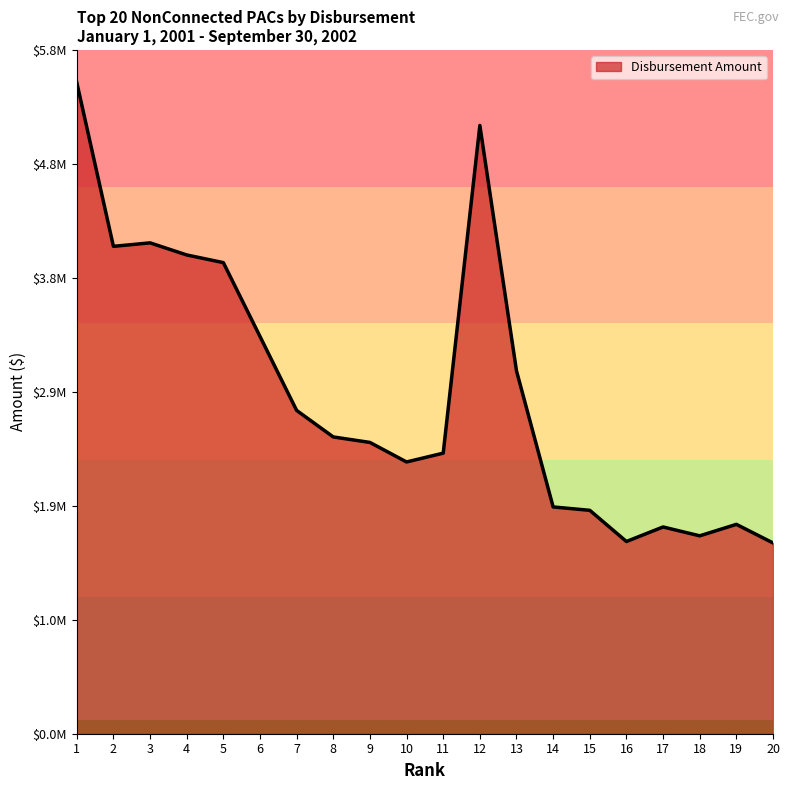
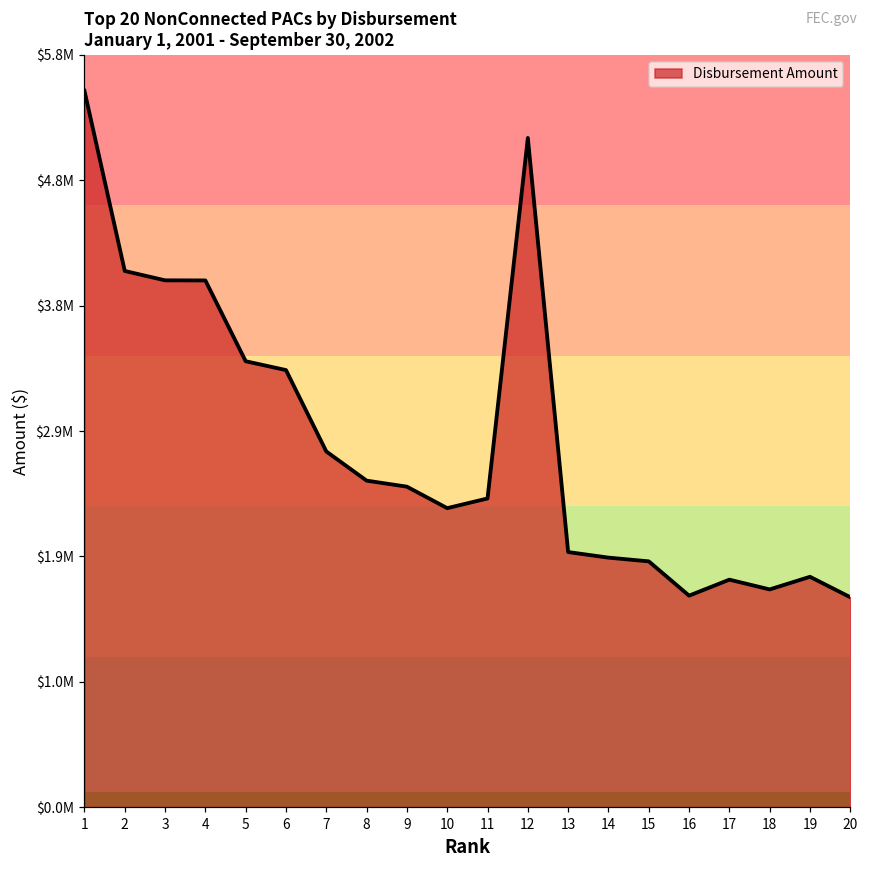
  {
    "1": "$5480000",
    "2": "$4100000",
-   "3": "$4130000",
+   "3": "$4030000",
    "4": "$4030000",
-   "5": "$3960000",
+   "5": "$3410000",
    "6": "$3340000",
    "7": "$2720000",
    "8": "$2500000",
    "9": "$2450000",
    "10": "$2290000",
    "11": "$2360000",
    "12": "$5120000",
-   "13": "$3050000",
+   "13": "$1950000",
    "14": "$1910000",
    "15": "$1880000",
    "16": "$1620000",
    "17": "$1740000",
    "18": "$1660000",
    "19": "$1760000",
    "20": "$1610000"
  }
